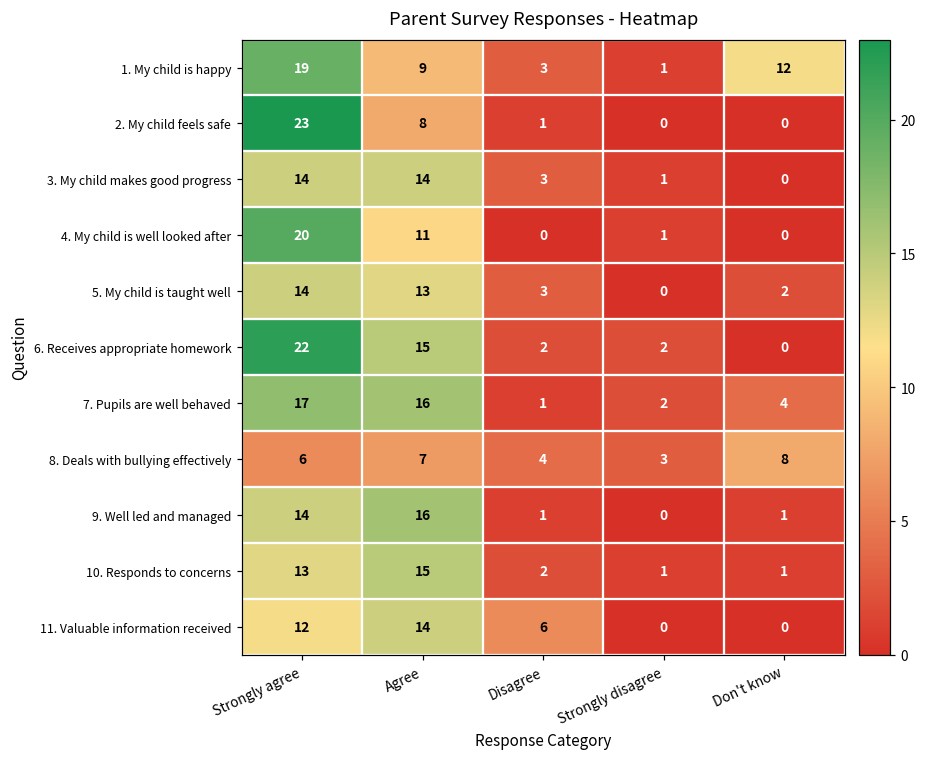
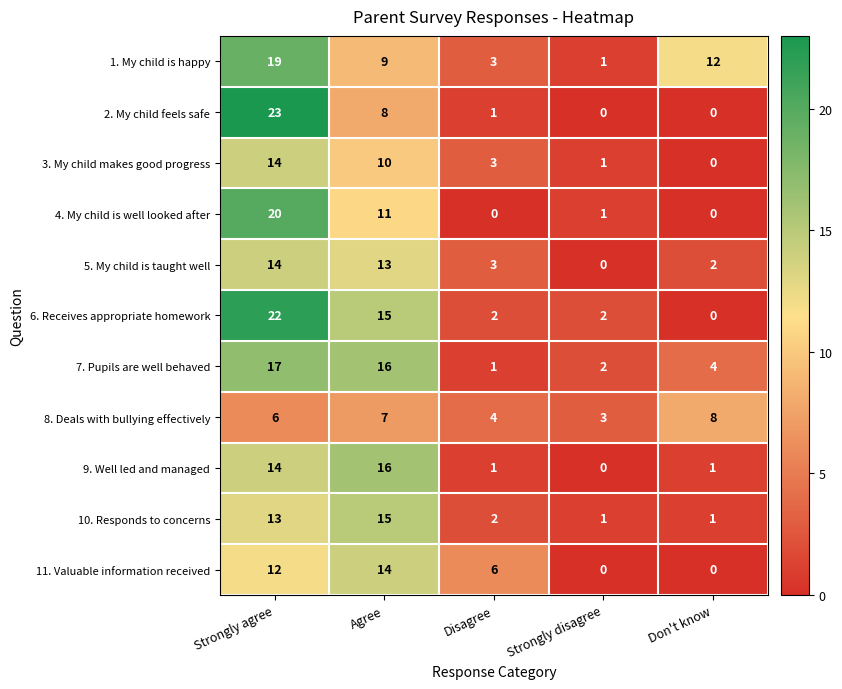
  {
    "1. My child is happy": {
      "Strongly agree": 19,
      "Agree": 9,
      "Disagree": 3,
      "Strongly disagree": 1,
      "Don't know": 12
    },
    "2. My child feels safe": {
      "Strongly agree": 23,
      "Agree": 8,
      "Disagree": 1,
      "Strongly disagree": 0,
      "Don't know": 0
    },
    "3. My child makes good progress": {
      "Strongly agree": 14,
-     "Agree": 14,
+     "Agree": 10,
      "Disagree": 3,
      "Strongly disagree": 1,
      "Don't know": 0
    },
    "4. My child is well looked after": {
      "Strongly agree": 20,
      "Agree": 11,
      "Disagree": 0,
      "Strongly disagree": 1,
      "Don't know": 0
    },
    "5. My child is taught well": {
      "Strongly agree": 14,
      "Agree": 13,
      "Disagree": 3,
      "Strongly disagree": 0,
      "Don't know": 2
    },
    "6. Receives appropriate homework": {
      "Strongly agree": 22,
      "Agree": 15,
      "Disagree": 2,
      "Strongly disagree": 2,
      "Don't know": 0
    },
    "7. Pupils are well behaved": {
      "Strongly agree": 17,
      "Agree": 16,
      "Disagree": 1,
      "Strongly disagree": 2,
      "Don't know": 4
    },
    "8. Deals with bullying effectively": {
      "Strongly agree": 6,
      "Agree": 7,
      "Disagree": 4,
      "Strongly disagree": 3,
      "Don't know": 8
    },
    "9. Well led and managed": {
      "Strongly agree": 14,
      "Agree": 16,
      "Disagree": 1,
      "Strongly disagree": 0,
      "Don't know": 1
    },
    "10. Responds to concerns": {
      "Strongly agree": 13,
      "Agree": 15,
      "Disagree": 2,
      "Strongly disagree": 1,
      "Don't know": 1
    },
    "11. Valuable information received": {
      "Strongly agree": 12,
      "Agree": 14,
      "Disagree": 6,
      "Strongly disagree": 0,
      "Don't know": 0
    }
  }
